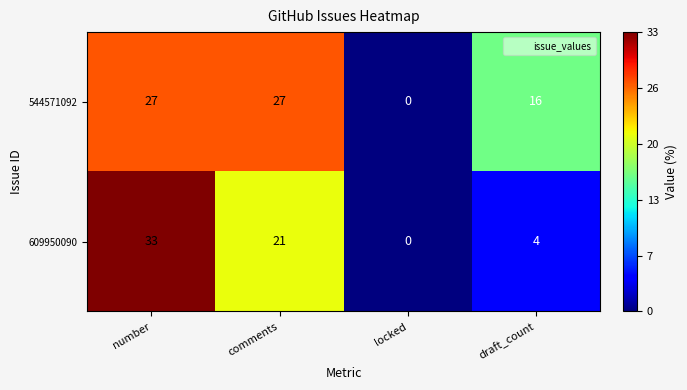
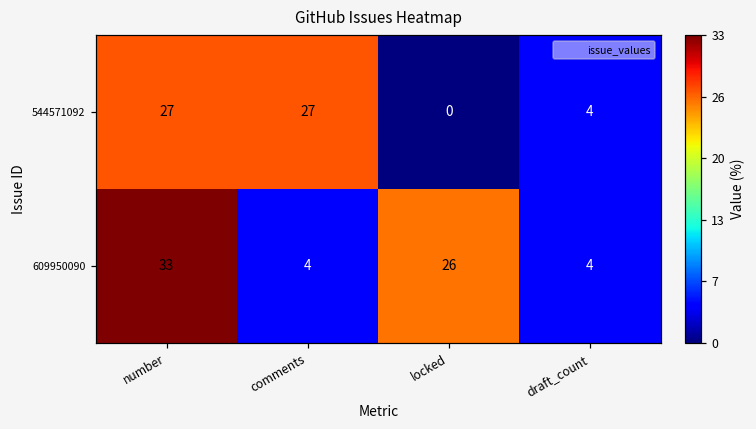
  {
    "544571092": {
      "number": 27,
      "comments": 27,
      "locked": 0,
-     "draft_count": 16
+     "draft_count": 4
    },
    "609950090": {
      "number": 33,
-     "comments": 21,
-     "locked": 0,
+     "comments": 4,
+     "locked": 26,
      "draft_count": 4
    }
  }
